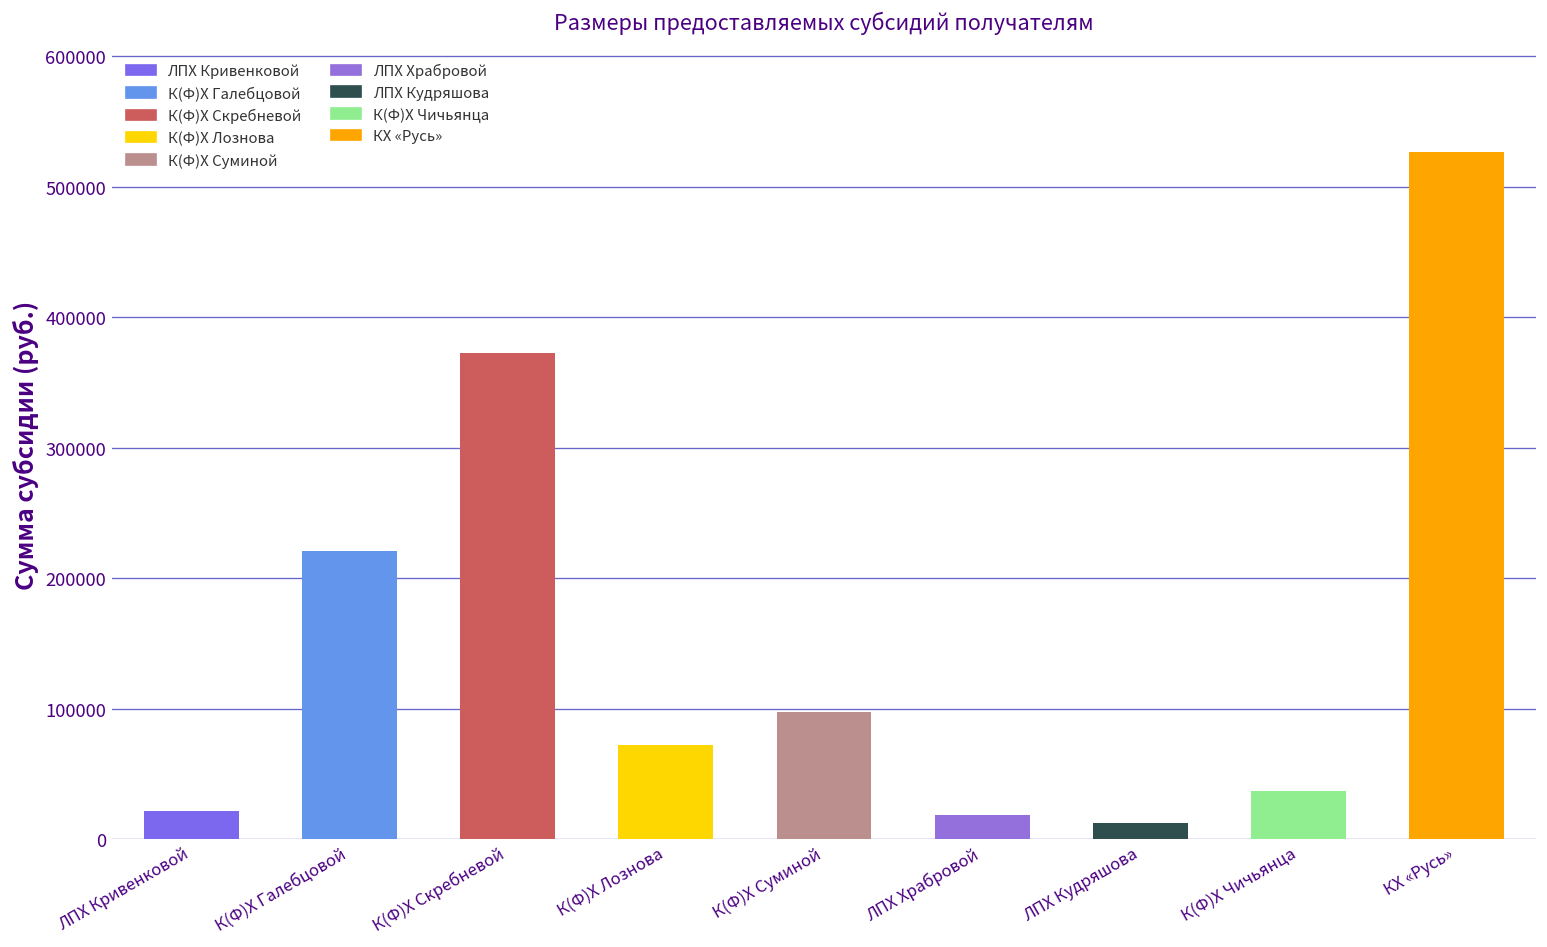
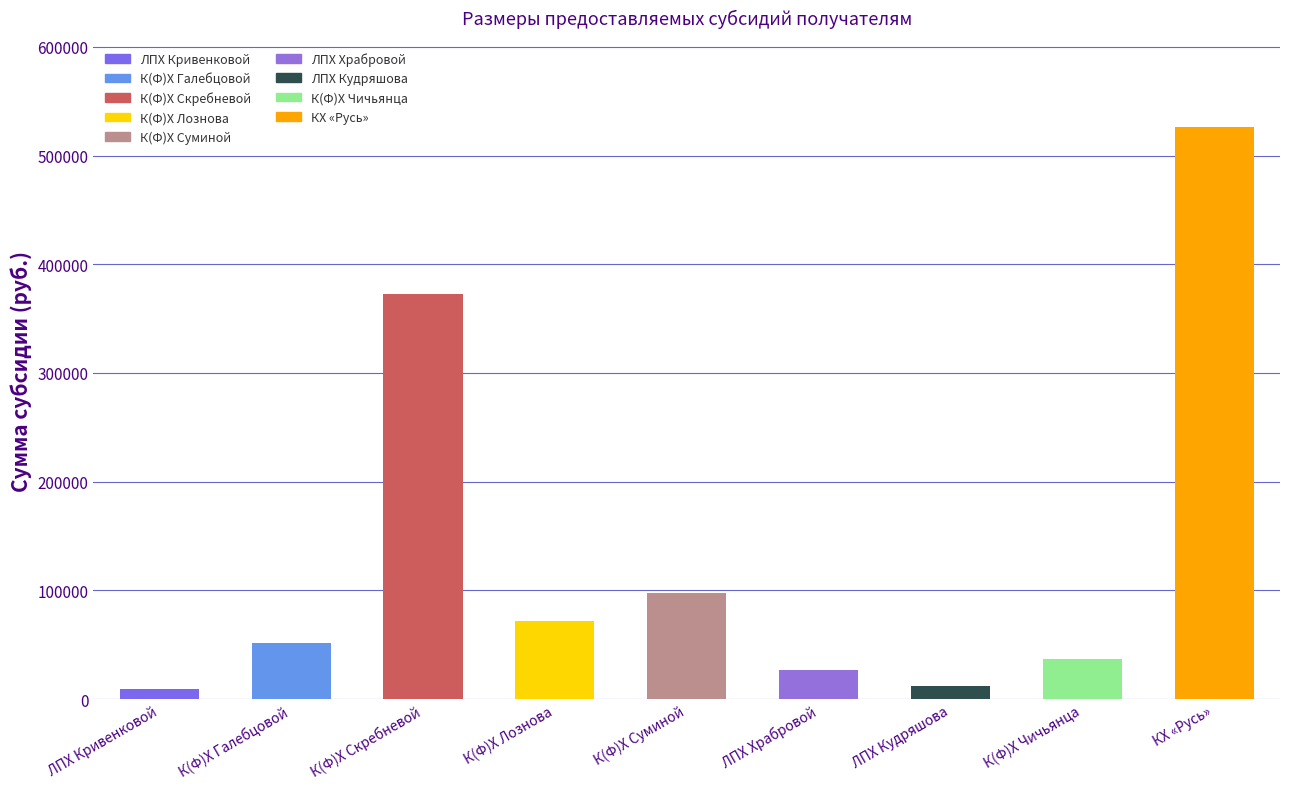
  {
-   "ЛПХ Кривенковой": 21000,
-   "К(Ф)Х Галебцовой": 221000,
+   "ЛПХ Кривенковой": 9000,
+   "К(Ф)Х Галебцовой": 52000,
    "К(Ф)Х Скребневой": 372000,
    "К(Ф)Х Лознова": 72000,
    "К(Ф)Х Суминой": 98000,
-   "ЛПХ Храбровой": 18000,
+   "ЛПХ Храбровой": 27000,
    "ЛПХ Кудряшова": 12000,
    "К(Ф)Х Чичьянца": 37000,
    "КХ «Русь»": 527000
  }
